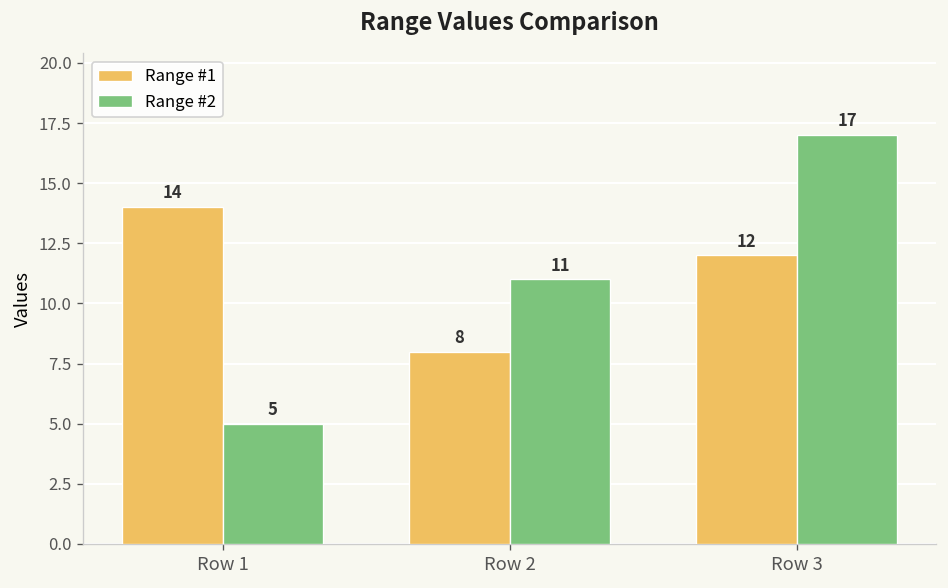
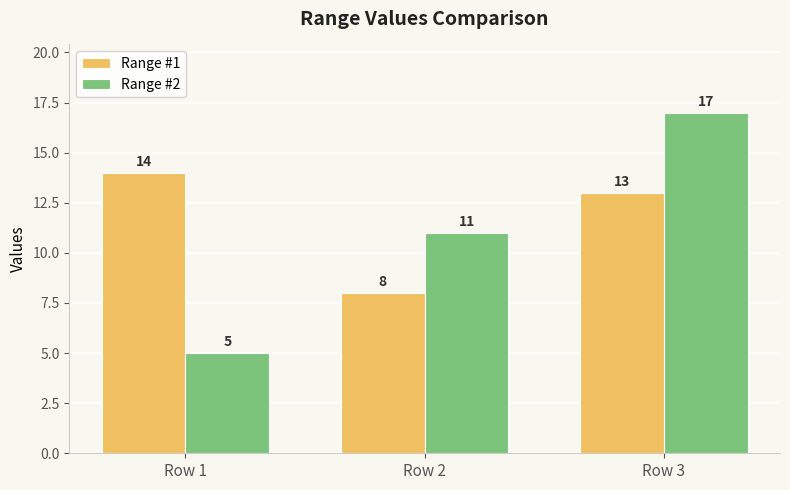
  {
    "Range #1": {
      "Row 1": 14,
      "Row 2": 8,
-     "Row 3": 12
+     "Row 3": 13
    },
    "Range #2": {
      "Row 1": 5,
      "Row 2": 11,
      "Row 3": 17
    }
  }
